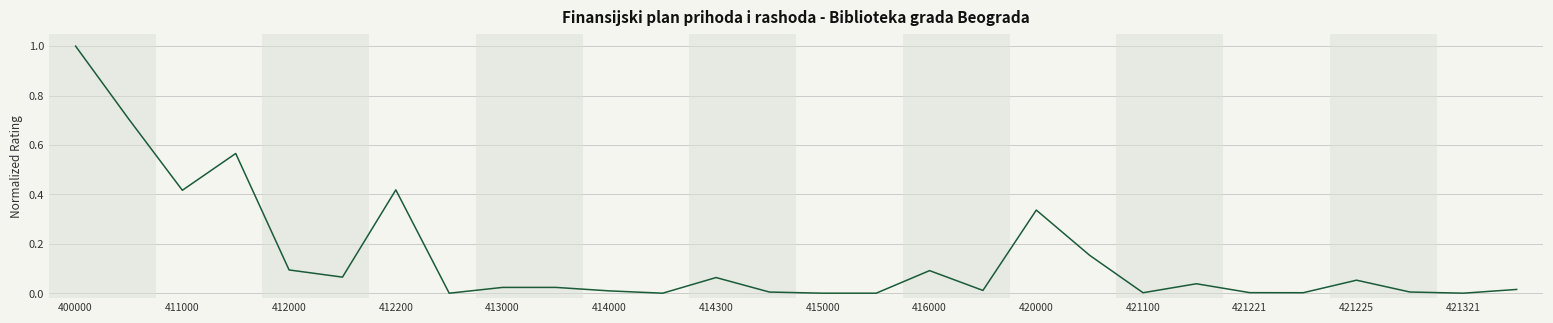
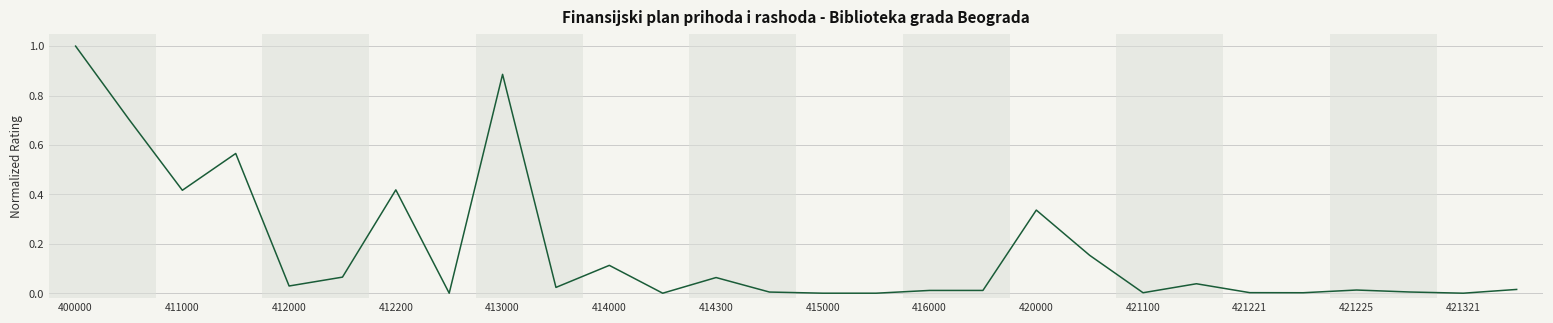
  {
    "400000": 1.00,
    "411000": 0.42,
-   "412000": 0.09,
+   "412000": 0.03,
    "412200": 0.42,
-   "413000": 0.02,
-   "414000": 0.01,
+   "413000": 0.89,
+   "414000": 0.11,
    "414300": 0.06,
    "415000": 0.00,
-   "416000": 0.09,
+   "416000": 0.01,
    "420000": 0.34,
    "421100": 0.00,
    "421221": 0.00,
-   "421225": 0.05,
+   "421225": 0.01,
    "421321": 0.00
  }
